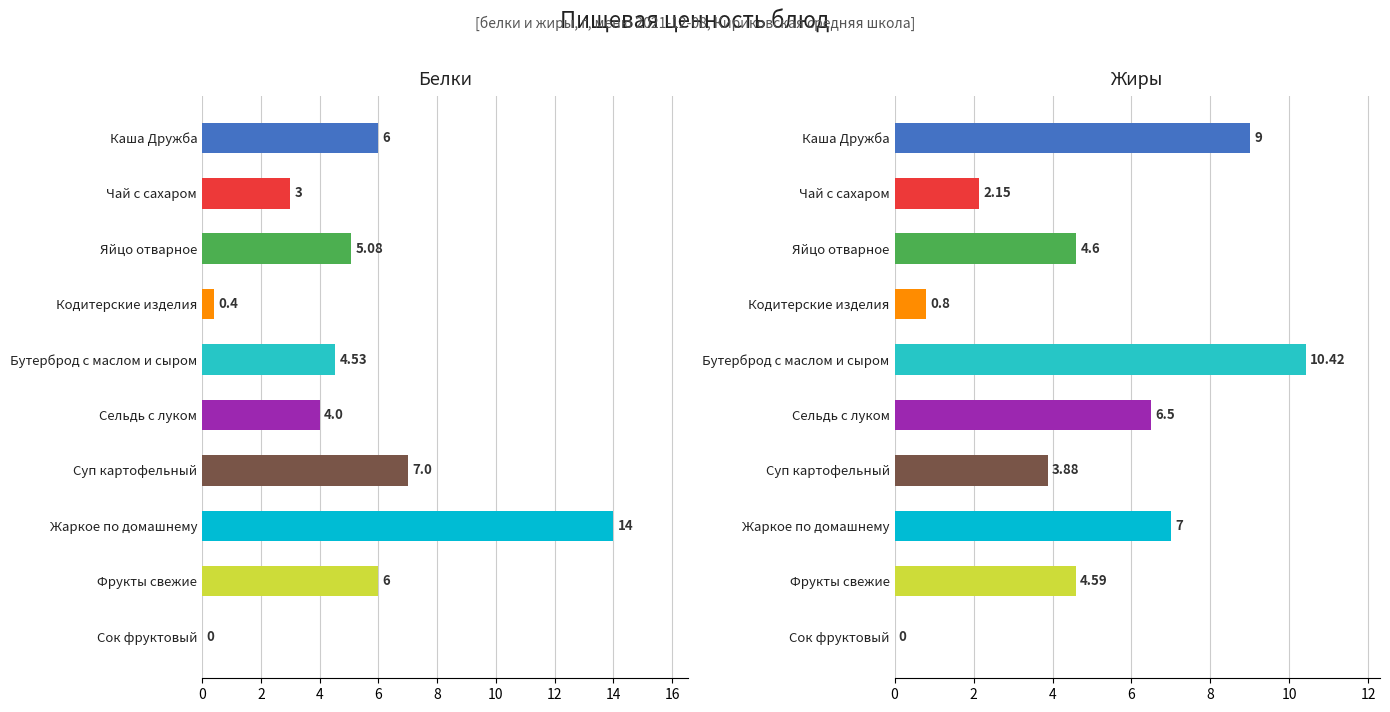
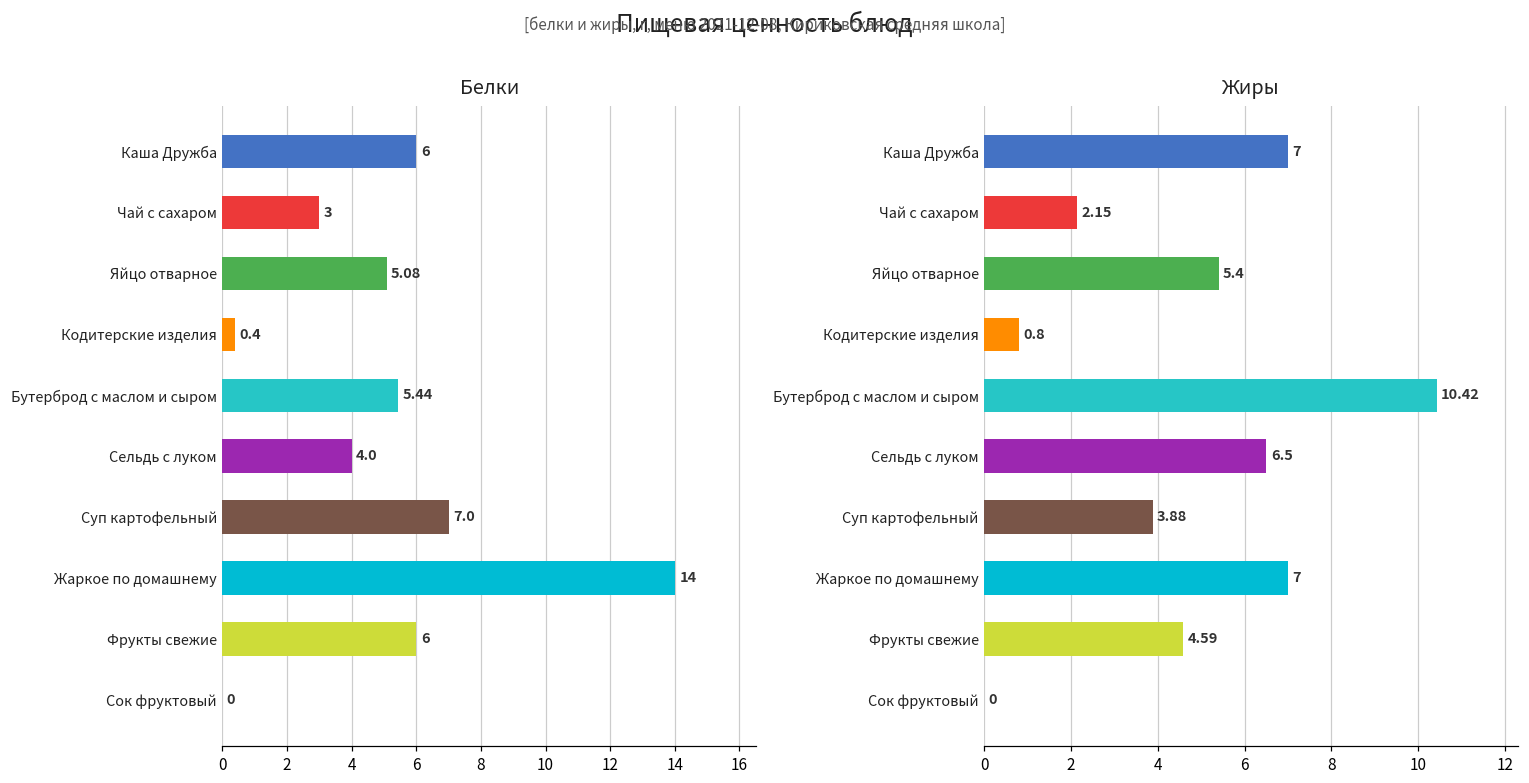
  {
    "Белки": {
      "Каша Дружба": 6,
      "Чай с сахаром": 3,
      "Яйцо отварное": 5.08,
      "Кодитерские изделия": 0.4,
-     "Бутерброд с маслом и сыром": 4.53,
+     "Бутерброд с маслом и сыром": 5.44,
      "Сельдь с луком": 4.0,
      "Суп картофельный": 7.0,
      "Жаркое по домашнему": 14,
      "Фрукты свежие": 6,
      "Сок фруктовый": 0
    },
    "Жиры": {
-     "Каша Дружба": 9,
+     "Каша Дружба": 7,
      "Чай с сахаром": 2.15,
-     "Яйцо отварное": 4.6,
+     "Яйцо отварное": 5.4,
      "Кодитерские изделия": 0.8,
      "Бутерброд с маслом и сыром": 10.42,
      "Сельдь с луком": 6.5,
      "Суп картофельный": 3.88,
      "Жаркое по домашнему": 7,
      "Фрукты свежие": 4.59,
      "Сок фруктовый": 0
    }
  }
